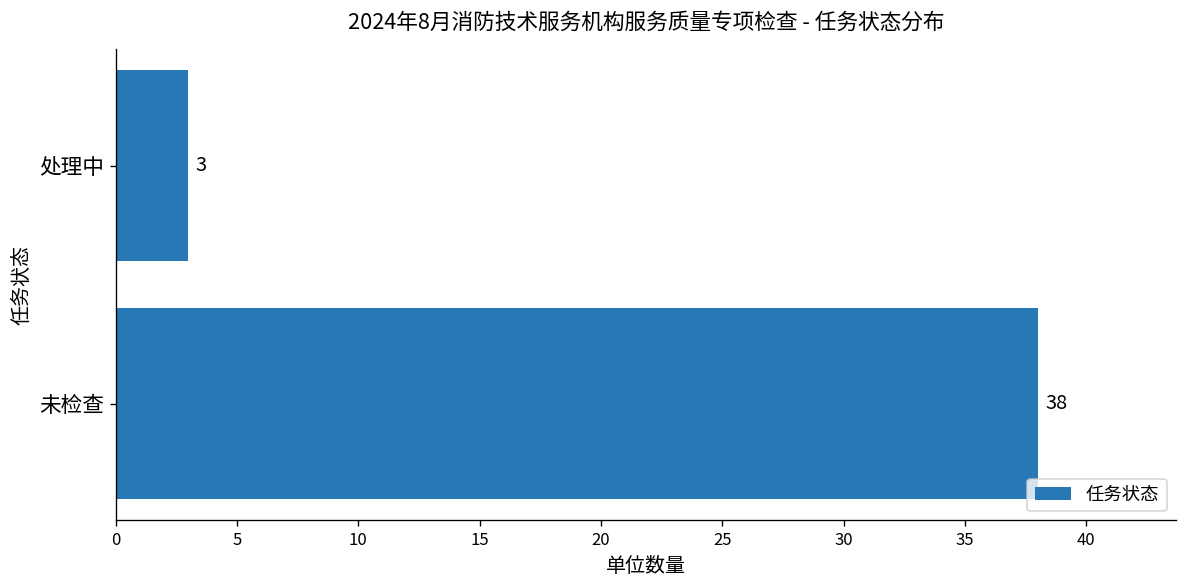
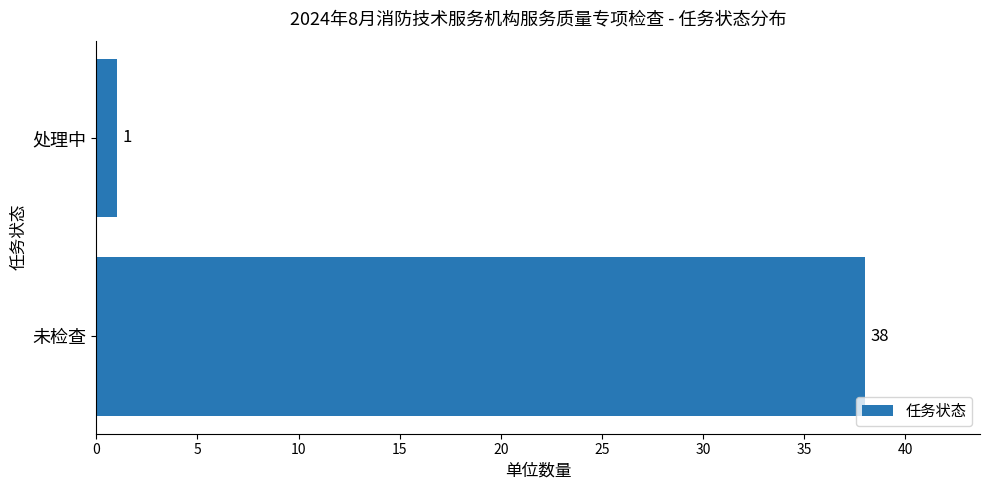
  {
-   "处理中": 3,
+   "处理中": 1,
    "未检查": 38
  }
